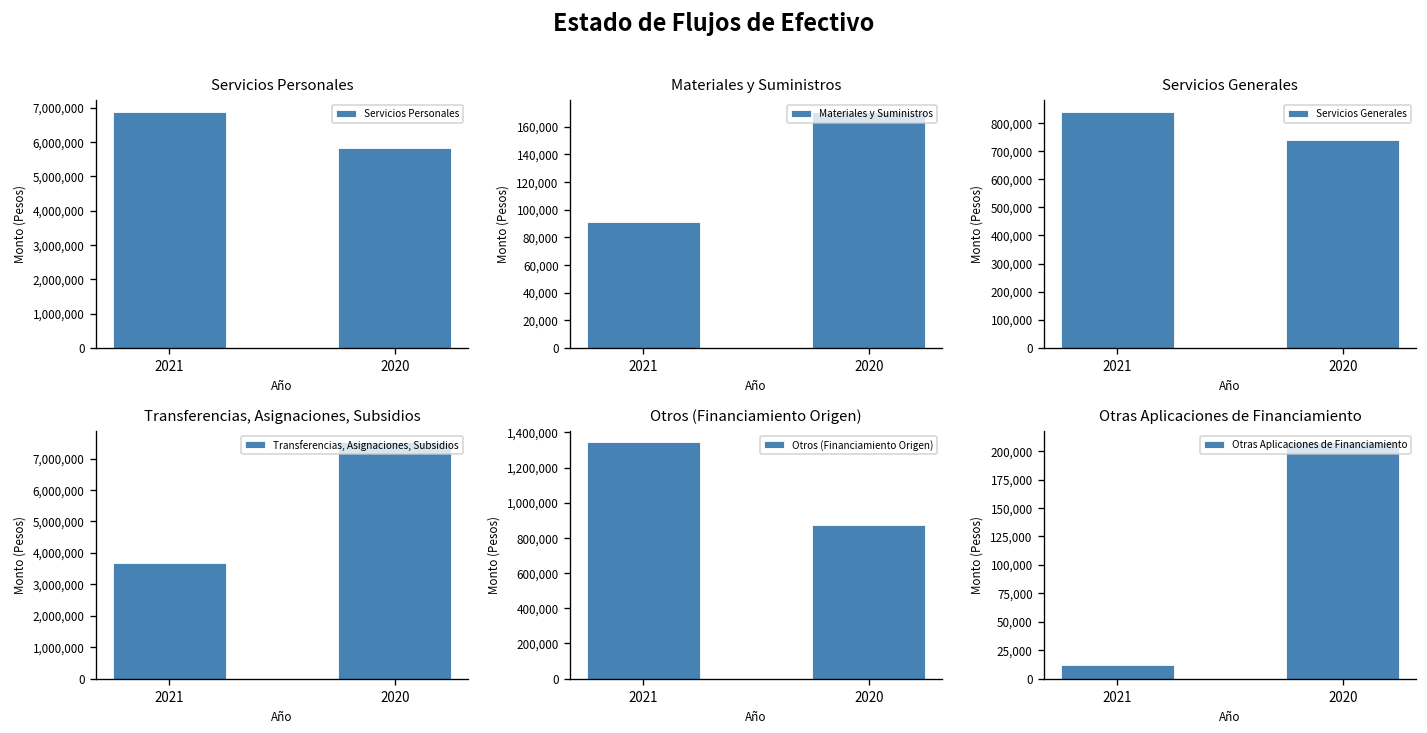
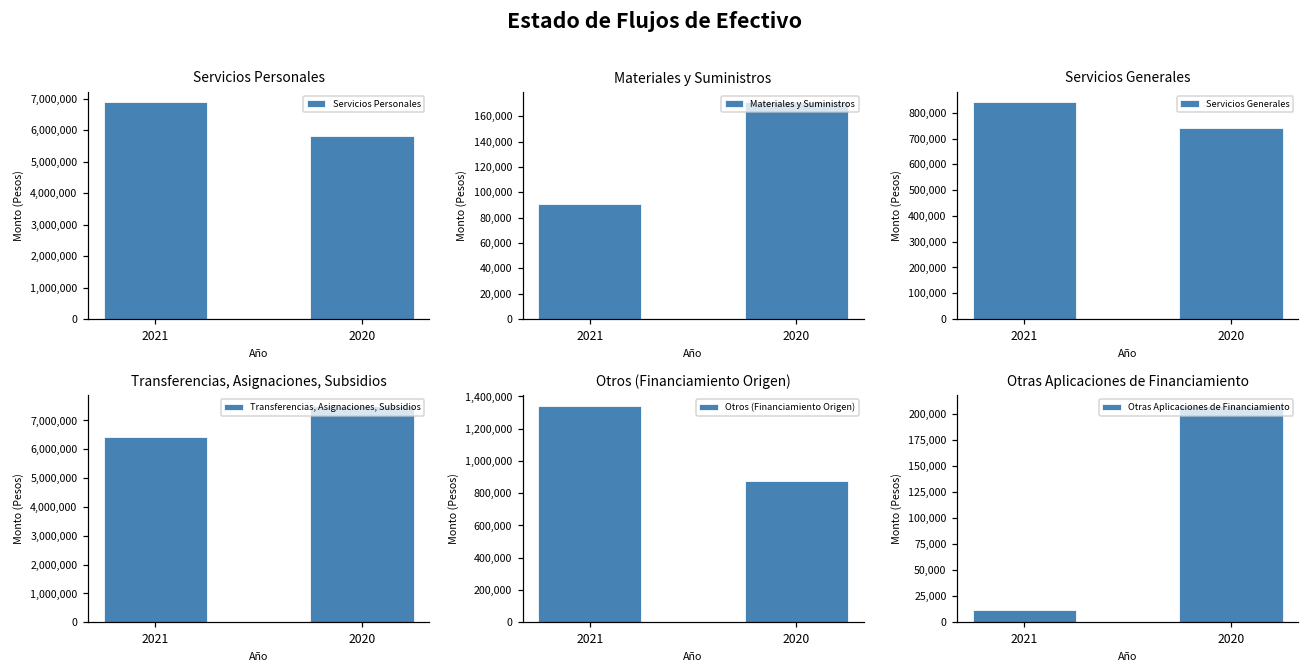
  {
    "Servicios Personales": {
      "2021": "6,900,000",
      "2020": "5,800,000"
    },
    "Materiales y Suministros": {
      "2021": "91,000"
    },
    "Servicios Generales": {
      "2021": "840,000",
      "2020": "740,000"
    },
    "Transferencias, Asignaciones, Subsidios": {
-     "2021": "3,700,000"
+     "2021": "6,400,000"
    },
    "Otros (Financiamiento Origen)": {
      "2021": "1,340,000",
      "2020": "880,000"
    },
    "Otras Aplicaciones de Financiamiento": {
      "2021": "10,000"
    }
  }
